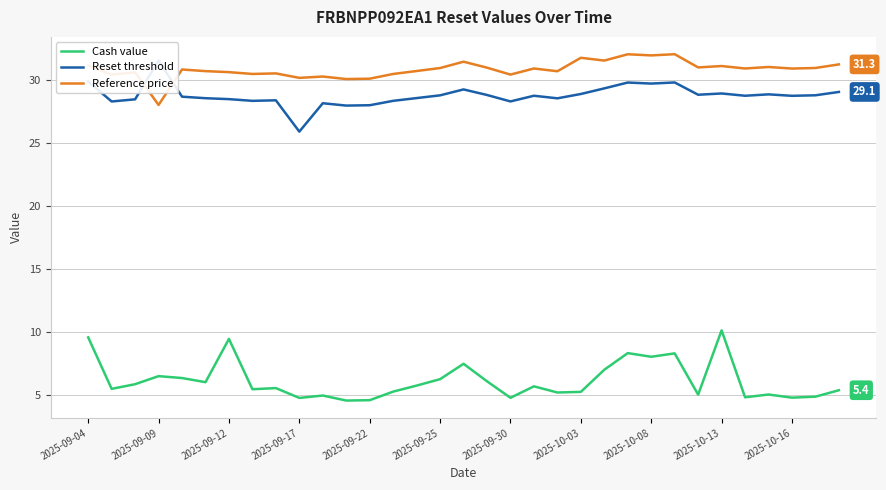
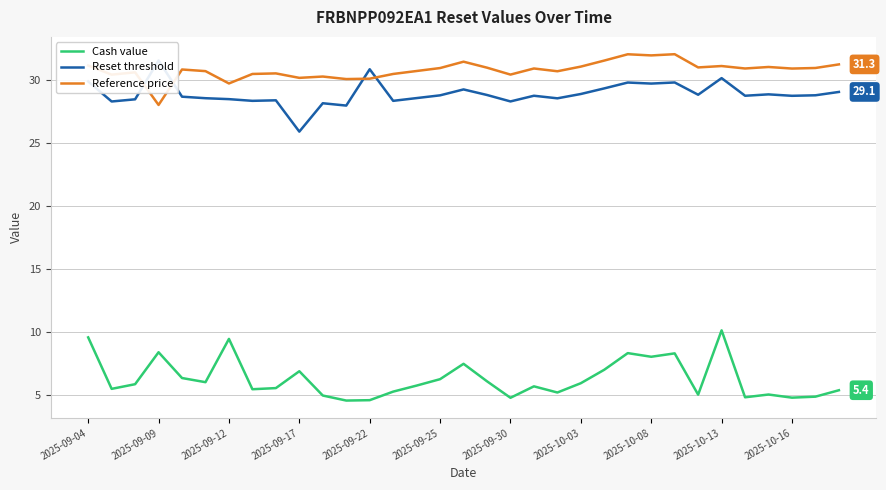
  {
    "Cash value": {
      "2025-09-04": 9.6,
-     "2025-09-09": 6.5,
+     "2025-09-09": 8.4,
      "2025-09-12": 9.5,
-     "2025-09-17": 4.8,
+     "2025-09-17": 6.9,
      "2025-09-22": 4.6,
      "2025-09-25": 6.3,
      "2025-09-30": 4.8,
-     "2025-10-03": 5.3,
+     "2025-10-03": 5.9,
      "2025-10-08": 8.0,
      "2025-10-13": 10.1,
      "2025-10-16": 4.8
    },
    "Reset threshold": {
      "2025-09-12": 28.5,
      "2025-09-17": 25.9,
-     "2025-09-22": 28.0,
+     "2025-09-22": 30.9,
      "2025-09-25": 28.8,
      "2025-09-30": 28.3,
      "2025-10-03": 28.9,
      "2025-10-08": 29.8,
-     "2025-10-13": 29.0,
+     "2025-10-13": 30.2,
      "2025-10-16": 28.8
    },
    "Reference price": {
      "2025-09-09": 28.1,
-     "2025-09-12": 30.7,
+     "2025-09-12": 29.8,
      "2025-09-17": 30.2,
      "2025-09-22": 30.1,
      "2025-09-25": 31.0,
      "2025-09-30": 30.5,
-     "2025-10-03": 31.8,
+     "2025-10-03": 31.1,
      "2025-10-08": 32.0,
      "2025-10-13": 31.1,
      "2025-10-16": 30.9
    }
  }
